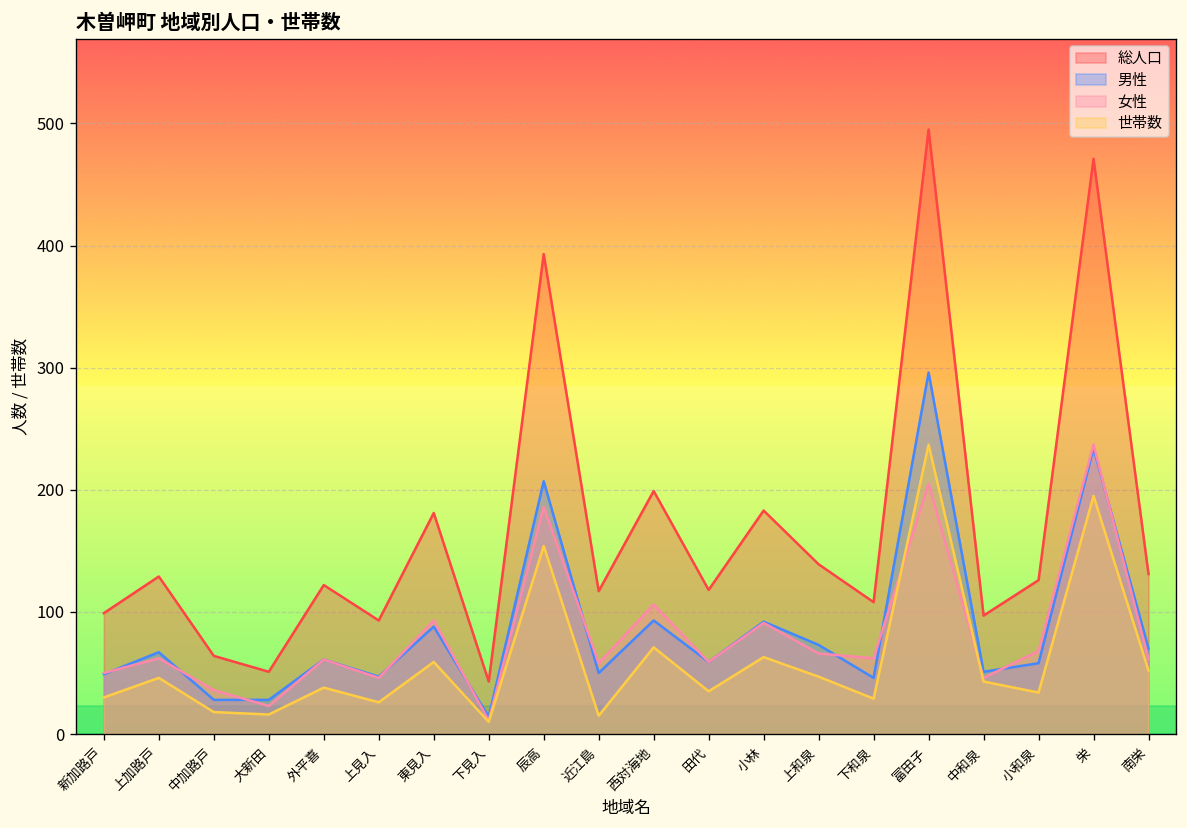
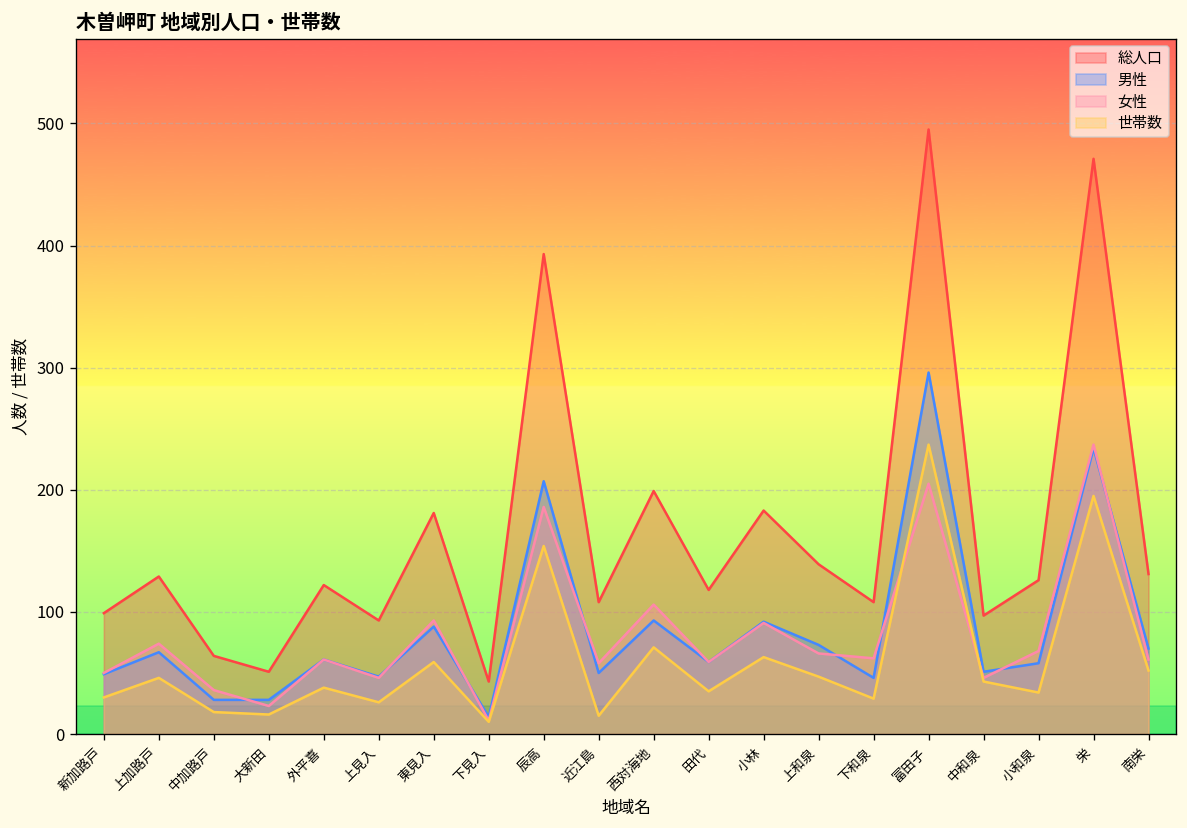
  {
    "総人口": {
      "新加路戸": 99,
      "上加路戸": 129,
      "中加路戸": 64,
      "大新田": 51,
      "外平喜": 122,
      "上見入": 93,
      "東見入": 181,
      "下見入": 43,
      "辰高": 393,
-     "近江島": 117,
+     "近江島": 108,
      "西対海地": 199,
      "田代": 118,
      "小林": 183,
      "上和泉": 139,
      "下和泉": 108,
      "富田子": 495,
      "中和泉": 97,
      "小和泉": 126,
      "栄": 471,
      "南栄": 131
    },
    "男性": {
      "上加路戸": 67,
      "中加路戸": 28,
      "大新田": 28,
      "東見入": 88,
      "下見入": 14,
      "辰高": 207,
      "近江島": 50,
      "西対海地": 93,
      "上和泉": 73,
      "下和泉": 46,
      "富田子": 296,
      "中和泉": 51,
      "小和泉": 58,
      "栄": 234,
      "南栄": 70
    },
    "女性": {
-     "上加路戸": 62,
+     "上加路戸": 74,
      "中加路戸": 36,
      "大新田": 23,
      "東見入": 93,
      "辰高": 186,
      "近江島": 58,
      "西対海地": 106,
      "上和泉": 66,
      "下和泉": 62,
      "富田子": 205,
      "中和泉": 46,
      "小和泉": 68,
      "栄": 237,
      "南栄": 61
    },
    "世帯数": {
      "新加路戸": 30,
      "上加路戸": 46,
      "中加路戸": 18,
      "大新田": 16,
      "外平喜": 38,
      "上見入": 26,
      "東見入": 59,
      "辰高": 154,
      "近江島": 15,
      "西対海地": 71,
      "田代": 35,
      "小林": 63,
      "上和泉": 47,
      "下和泉": 29,
      "富田子": 237,
      "中和泉": 43,
      "小和泉": 34,
      "栄": 195,
      "南栄": 52
    }
  }
